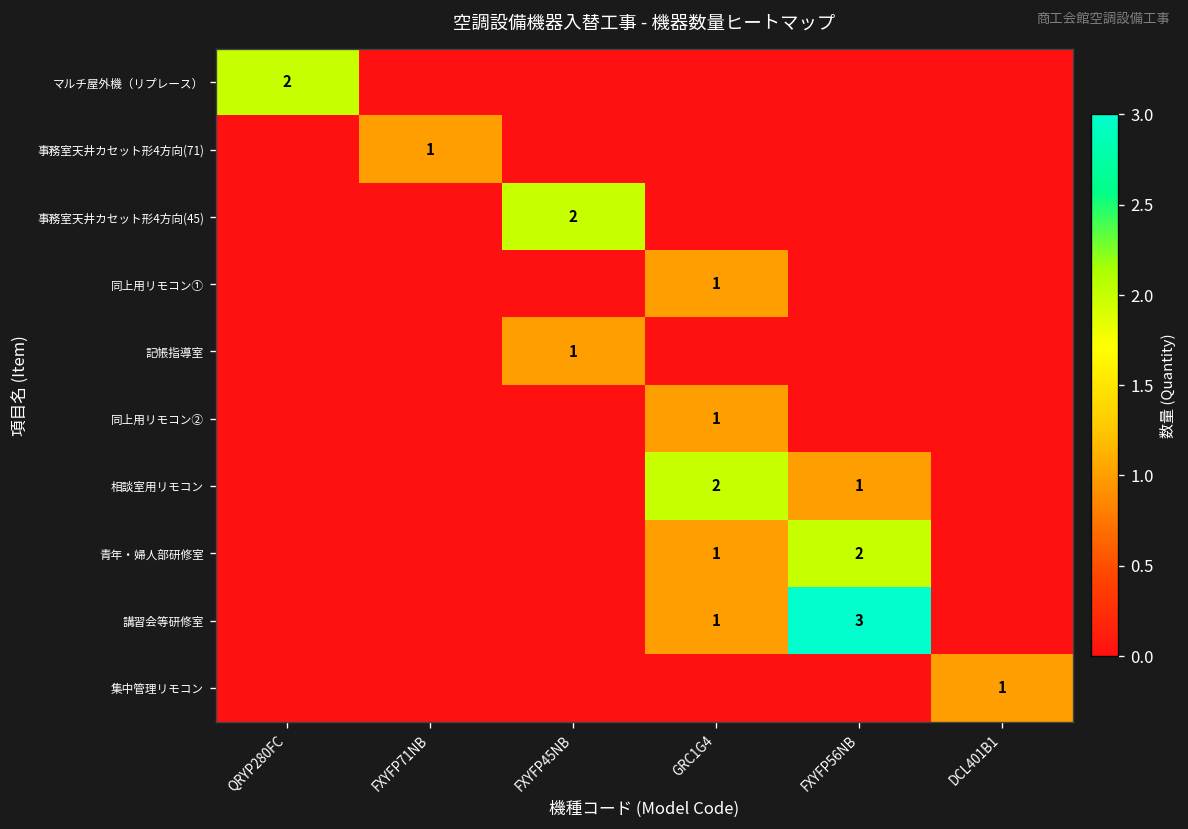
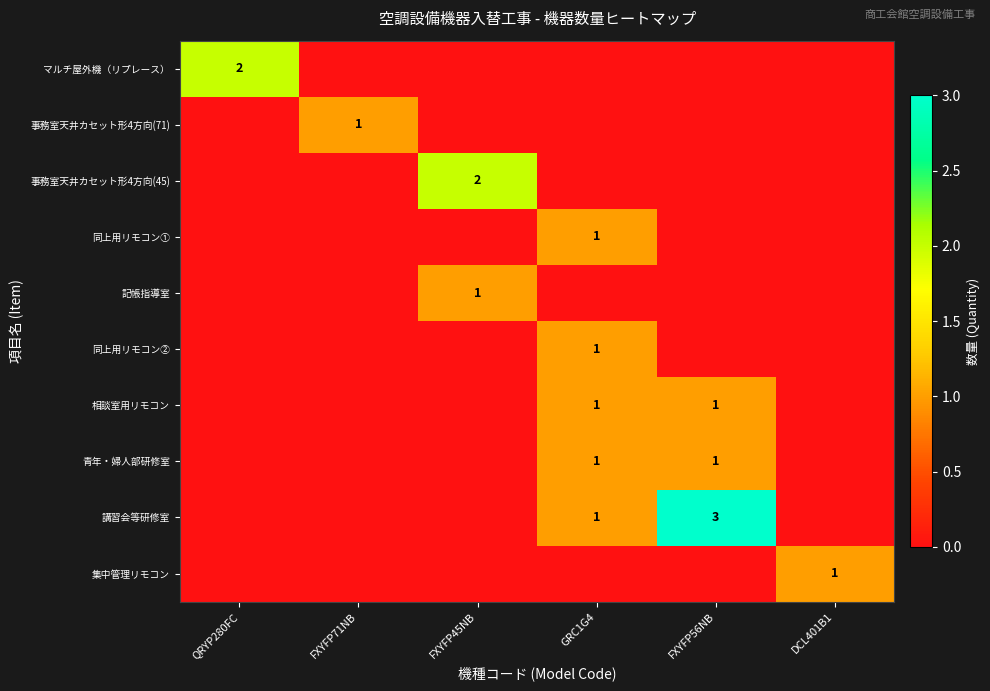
  {
    "マルチ屋外機（リプレース）": {
      "QRYP280FC": 2
    },
    "事務室天井カセット形4方向(71)": {
      "FXYFP71NB": 1
    },
    "事務室天井カセット形4方向(45)": {
      "FXYFP45NB": 2
    },
    "同上用リモコン①": {
      "GRC1G4": 1
    },
    "記帳指導室": {
      "FXYFP45NB": 1
    },
    "同上用リモコン②": {
      "GRC1G4": 1
    },
    "相談室用リモコン": {
-     "GRC1G4": 2,
+     "GRC1G4": 1,
      "FXYFP56NB": 1
    },
    "青年・婦人部研修室": {
      "GRC1G4": 1,
-     "FXYFP56NB": 2
+     "FXYFP56NB": 1
    },
    "講習会等研修室": {
      "GRC1G4": 1,
      "FXYFP56NB": 3
    },
    "集中管理リモコン": {
      "DCL401B1": 1
    }
  }
